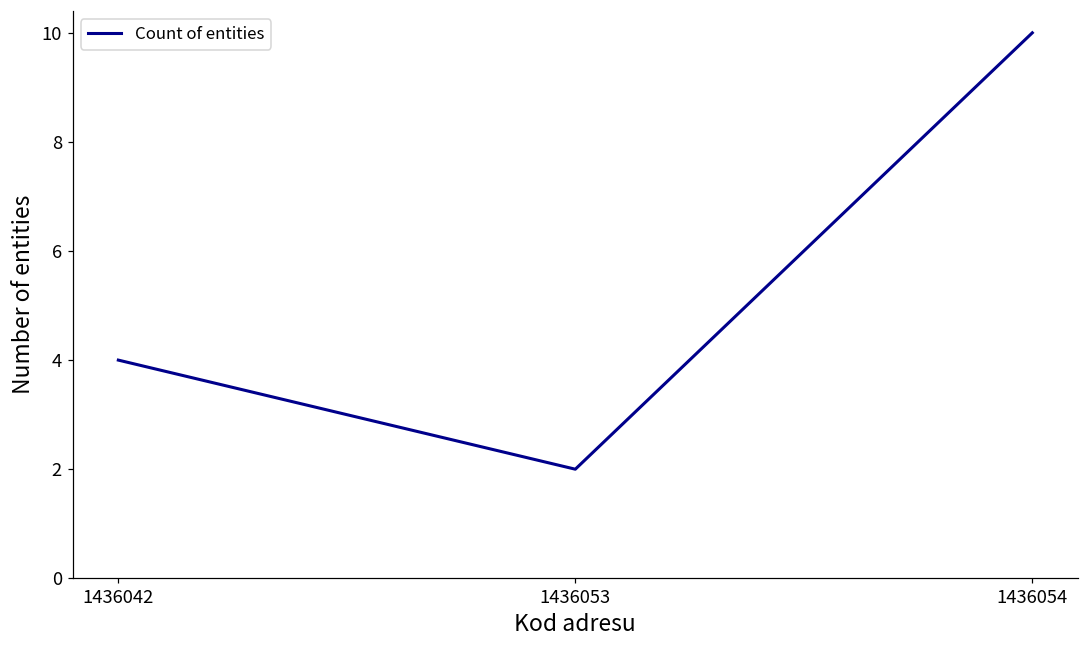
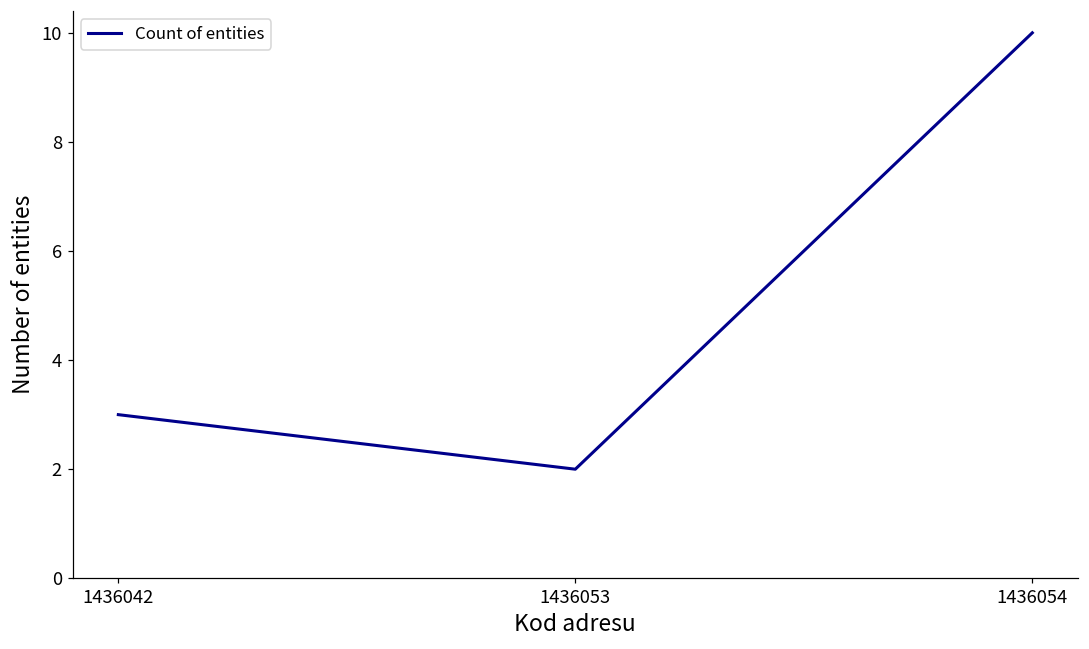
  {
-   "1436042": 4,
+   "1436042": 3,
    "1436053": 2,
    "1436054": 10
  }
